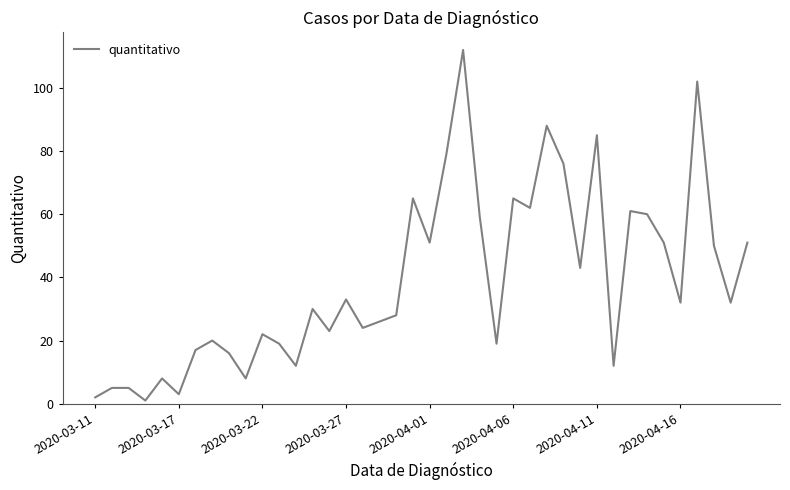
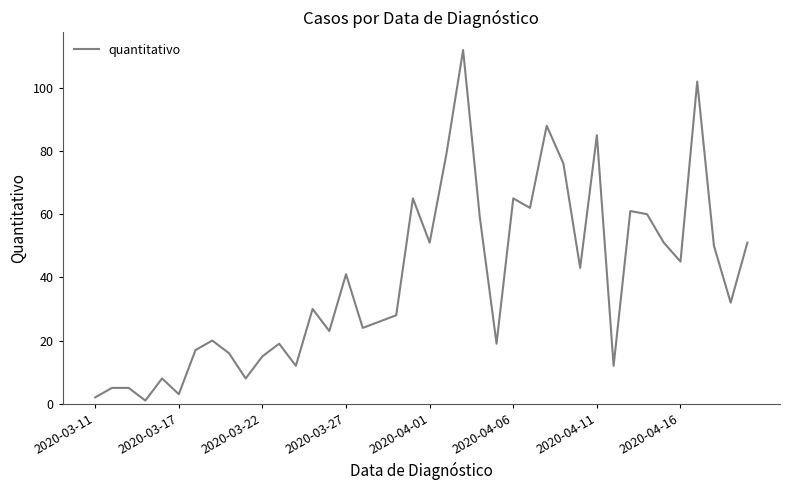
  {
    "2020-03-11": 2,
    "2020-03-17": 3,
-   "2020-03-22": 22,
-   "2020-03-27": 33,
+   "2020-03-22": 15,
+   "2020-03-27": 41,
    "2020-04-01": 51,
    "2020-04-06": 65,
    "2020-04-11": 85,
-   "2020-04-16": 32
+   "2020-04-16": 45
  }
